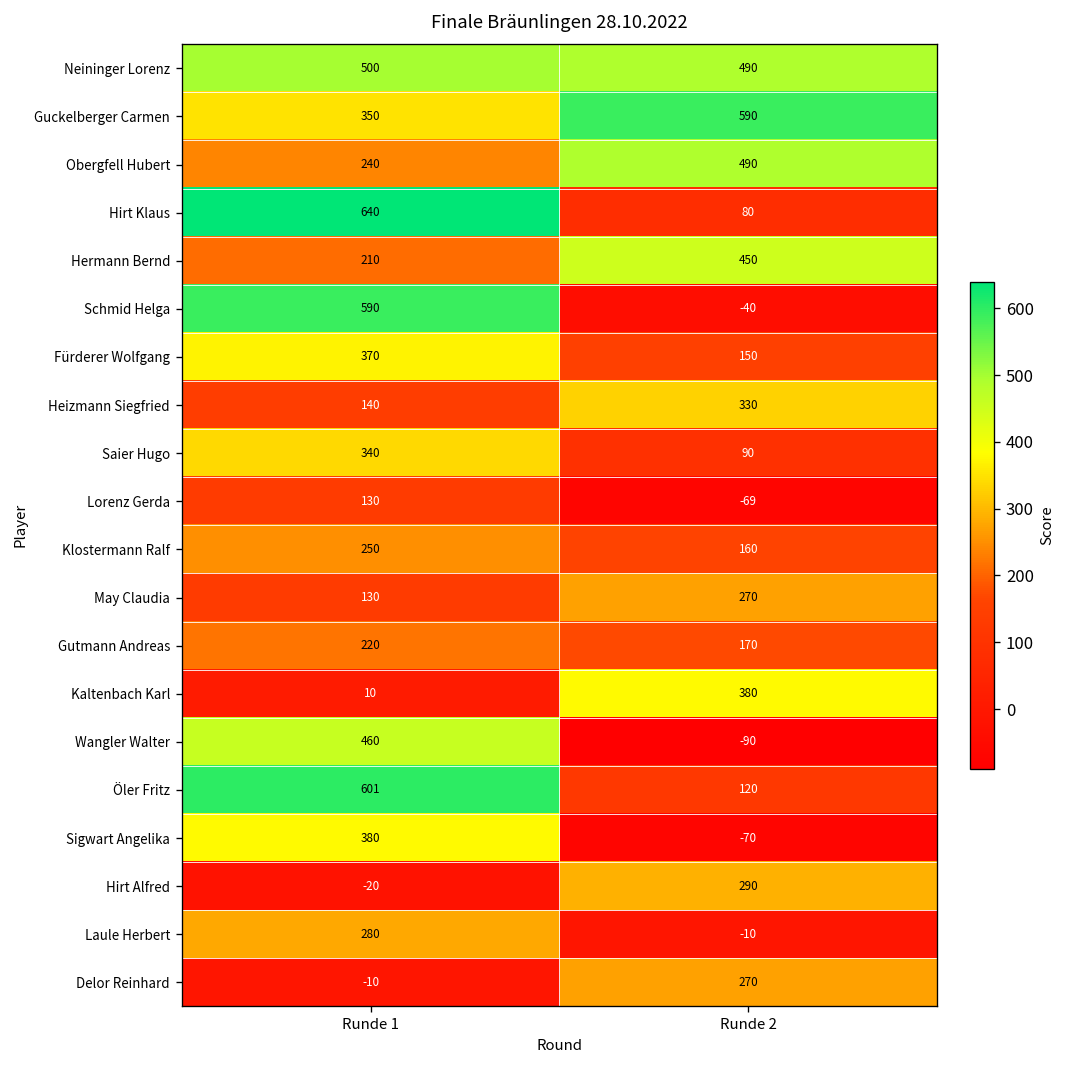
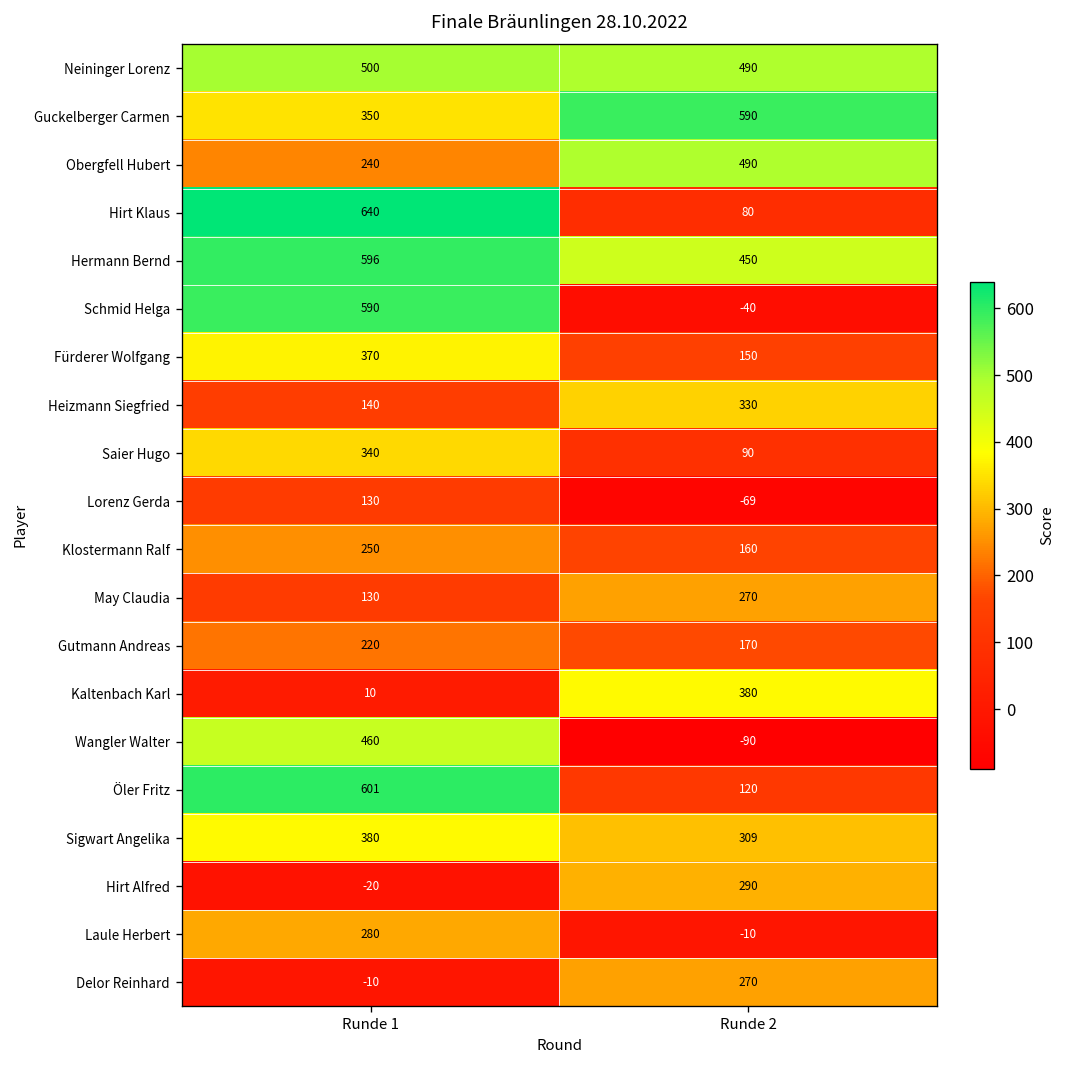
  {
    "Neininger Lorenz": {
      "Runde 1": 500,
      "Runde 2": 490
    },
    "Guckelberger Carmen": {
      "Runde 1": 350,
      "Runde 2": 590
    },
    "Obergfell Hubert": {
      "Runde 1": 240,
      "Runde 2": 490
    },
    "Hirt Klaus": {
      "Runde 1": 640,
      "Runde 2": 80
    },
    "Hermann Bernd": {
-     "Runde 1": 210,
+     "Runde 1": 596,
      "Runde 2": 450
    },
    "Schmid Helga": {
      "Runde 1": 590,
      "Runde 2": -40
    },
    "Fürderer Wolfgang": {
      "Runde 1": 370,
      "Runde 2": 150
    },
    "Heizmann Siegfried": {
      "Runde 1": 140,
      "Runde 2": 330
    },
    "Saier Hugo": {
      "Runde 1": 340,
      "Runde 2": 90
    },
    "Lorenz Gerda": {
      "Runde 1": 130,
      "Runde 2": -69
    },
    "Klostermann Ralf": {
      "Runde 1": 250,
      "Runde 2": 160
    },
    "May Claudia": {
      "Runde 1": 130,
      "Runde 2": 270
    },
    "Gutmann Andreas": {
      "Runde 1": 220,
      "Runde 2": 170
    },
    "Kaltenbach Karl": {
      "Runde 1": 10,
      "Runde 2": 380
    },
    "Wangler Walter": {
      "Runde 1": 460,
      "Runde 2": -90
    },
    "Öler Fritz": {
      "Runde 1": 601,
      "Runde 2": 120
    },
    "Sigwart Angelika": {
      "Runde 1": 380,
-     "Runde 2": -70
+     "Runde 2": 309
    },
    "Hirt Alfred": {
      "Runde 1": -20,
      "Runde 2": 290
    },
    "Laule Herbert": {
      "Runde 1": 280,
      "Runde 2": -10
    },
    "Delor Reinhard": {
      "Runde 1": -10,
      "Runde 2": 270
    }
  }
